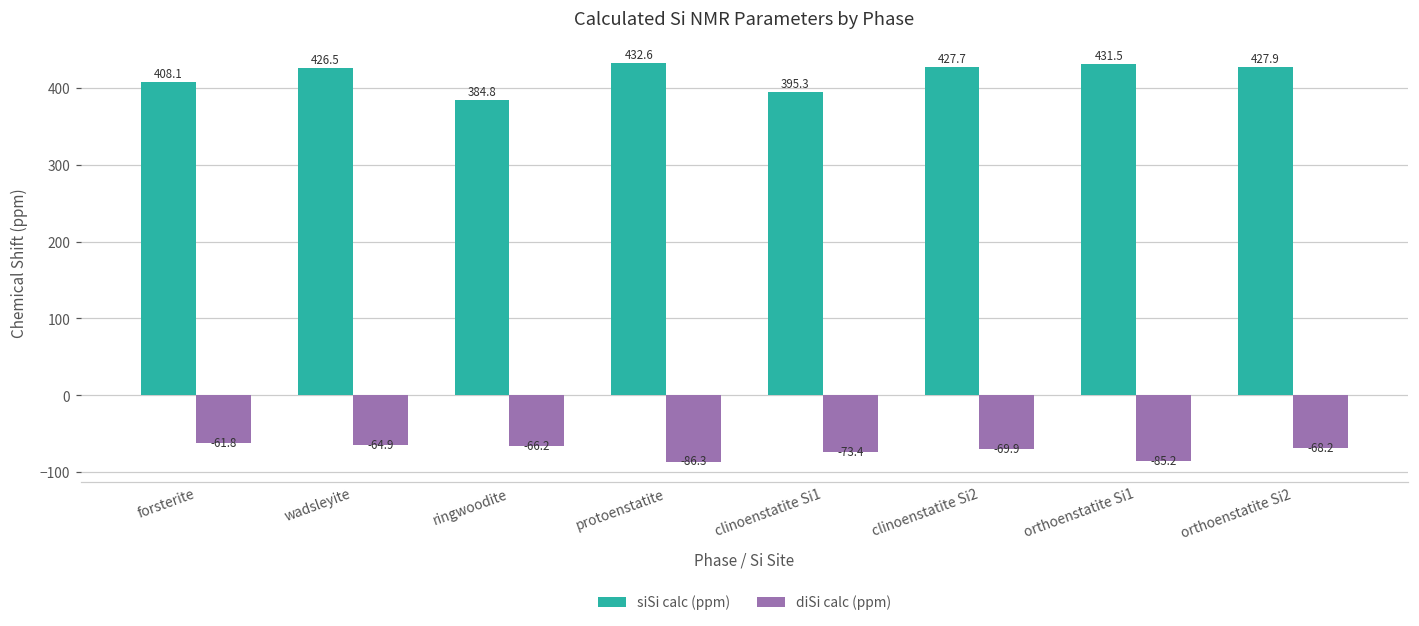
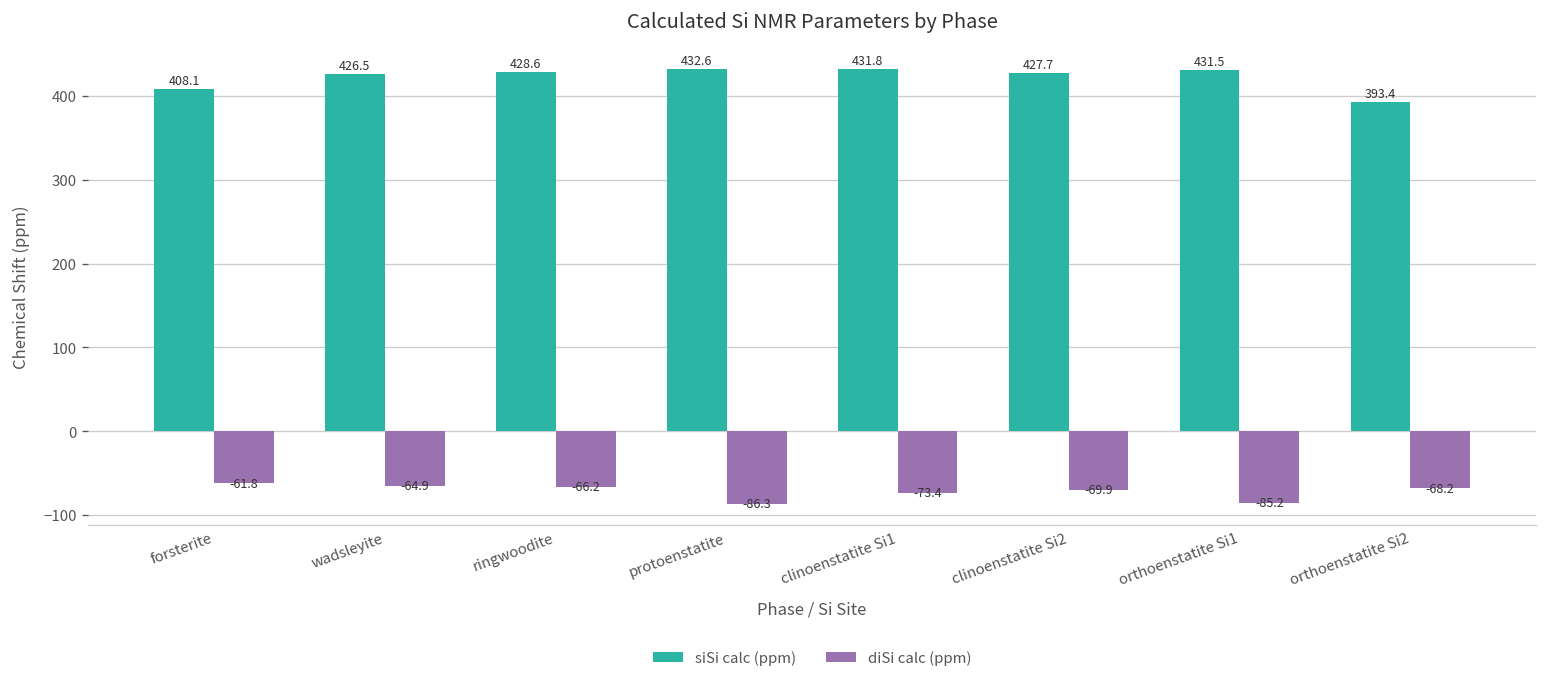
  {
    "siSi calc (ppm)": {
      "forsterite": 408.1,
      "wadsleyite": 426.5,
-     "ringwoodite": 384.8,
+     "ringwoodite": 428.6,
      "protoenstatite": 432.6,
-     "clinoenstatite Si1": 395.3,
+     "clinoenstatite Si1": 431.8,
      "clinoenstatite Si2": 427.7,
      "orthoenstatite Si1": 431.5,
-     "orthoenstatite Si2": 427.9
+     "orthoenstatite Si2": 393.4
    },
    "diSi calc (ppm)": {
      "forsterite": -61.8,
      "wadsleyite": -64.9,
      "ringwoodite": -66.2,
      "protoenstatite": -86.3,
      "clinoenstatite Si1": -73.4,
      "clinoenstatite Si2": -69.9,
      "orthoenstatite Si1": -85.2,
      "orthoenstatite Si2": -68.2
    }
  }
